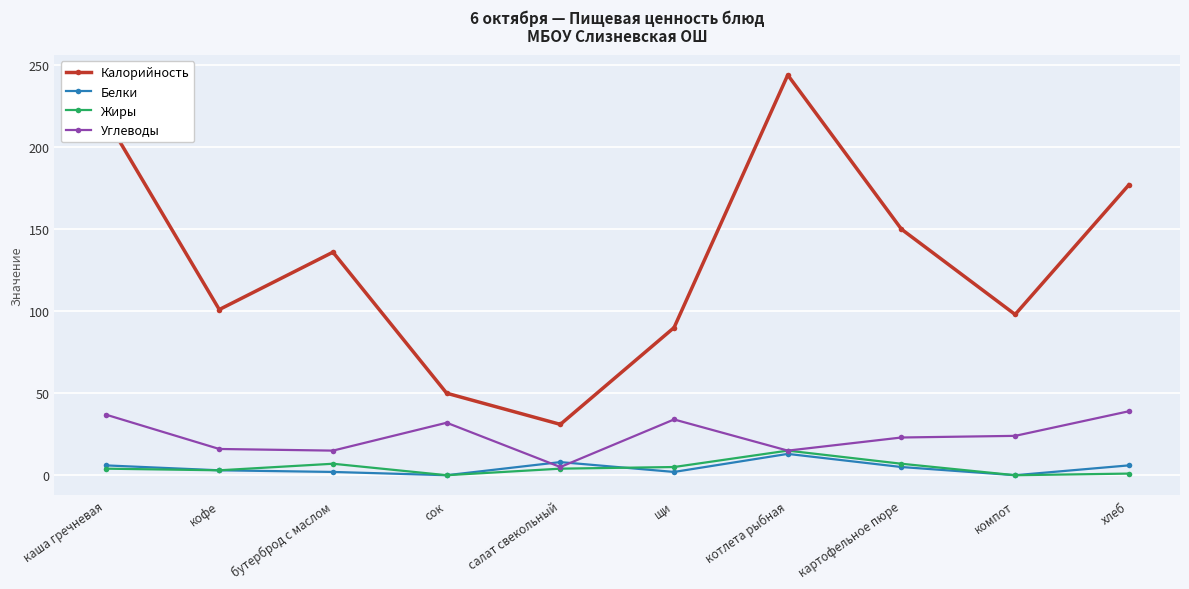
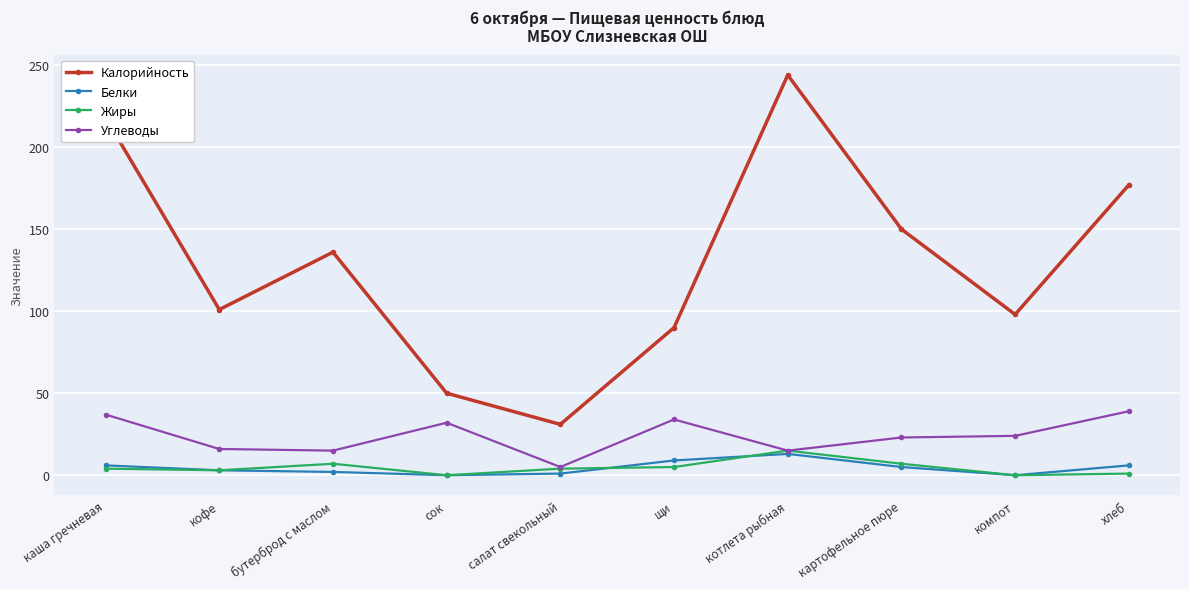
  {
    "Калорийность": {
      "кофе": 101,
      "бутерброд с маслом": 136,
      "сок": 50,
      "салат свекольный": 31,
      "щи": 90,
      "котлета рыбная": 244,
      "картофельное пюре": 150,
      "компот": 98,
      "хлеб": 177
    },
    "Белки": {
      "каша гречневая": 6,
      "бутерброд с маслом": 2,
-     "салат свекольный": 8,
-     "щи": 2,
+     "салат свекольный": 1,
+     "щи": 9,
      "котлета рыбная": 13,
      "картофельное пюре": 5,
      "хлеб": 6
    },
    "Жиры": {
      "каша гречневая": 4,
      "бутерброд с маслом": 7,
      "щи": 5,
      "картофельное пюре": 7,
      "хлеб": 1
    },
    "Углеводы": {
      "каша гречневая": 37,
      "кофе": 16,
      "бутерброд с маслом": 15,
      "сок": 32,
      "щи": 34,
      "картофельное пюре": 23,
      "компот": 24,
      "хлеб": 39
    }
  }
